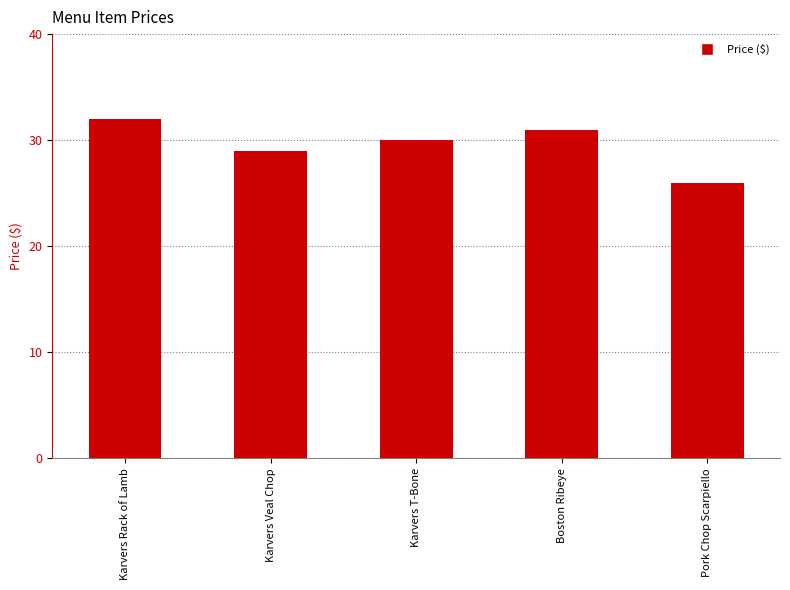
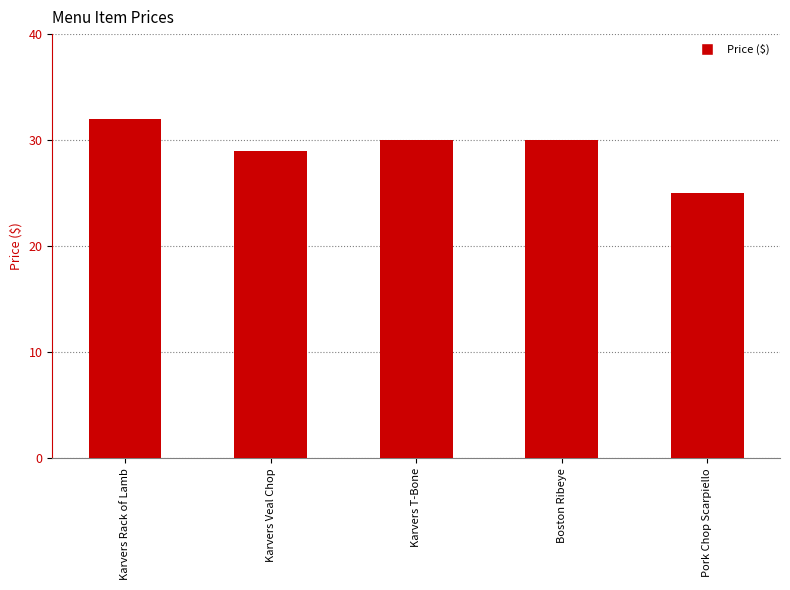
  {
    "Karvers Rack of Lamb": 32,
    "Karvers Veal Chop": 29,
    "Karvers T-Bone": 30,
-   "Boston Ribeye": 31,
-   "Pork Chop Scarpiello": 26
+   "Boston Ribeye": 30,
+   "Pork Chop Scarpiello": 25
  }
